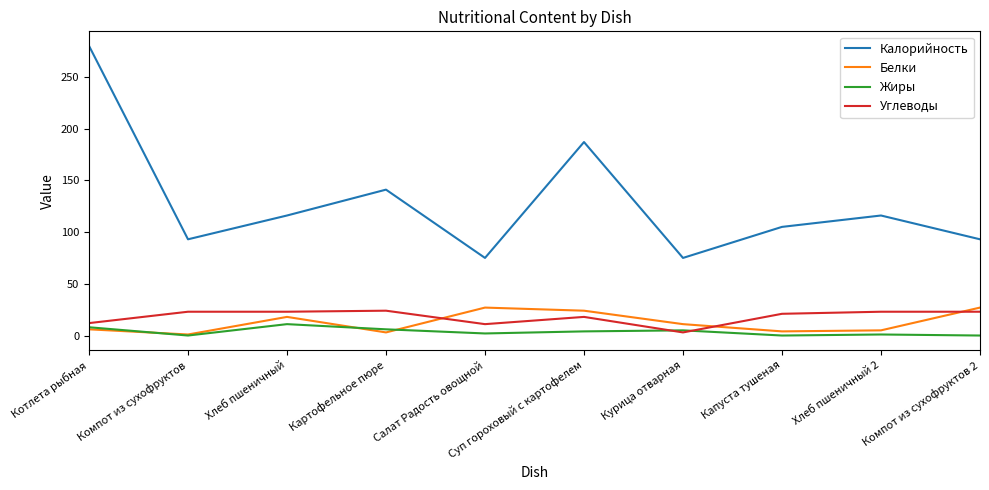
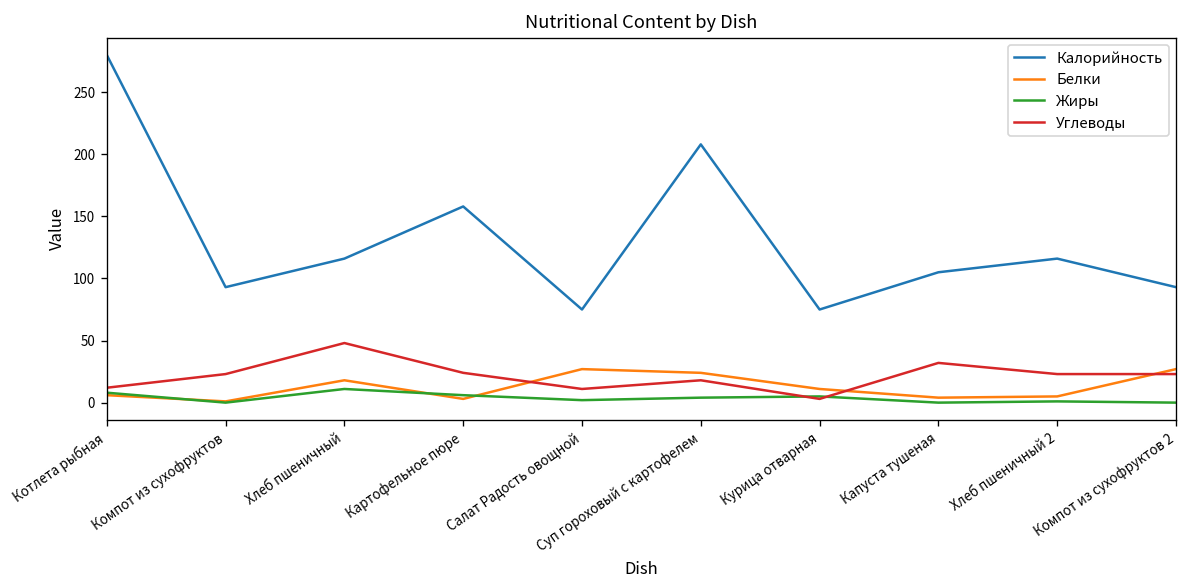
  {
    "Калорийность": {
      "Котлета рыбная": 280,
      "Компот из сухофруктов": 93,
      "Хлеб пшеничный": 116,
-     "Картофельное пюре": 141,
+     "Картофельное пюре": 158,
      "Салат Радость овощной": 75,
-     "Суп гороховый с картофелем": 187,
+     "Суп гороховый с картофелем": 208,
      "Курица отварная": 75,
      "Капуста тушеная": 105,
      "Хлеб пшеничный 2": 116,
      "Компот из сухофруктов 2": 93
    },
    "Белки": {
      "Хлеб пшеничный": 18,
      "Картофельное пюре": 3,
      "Салат Радость овощной": 27,
      "Суп гороховый с картофелем": 24,
      "Курица отварная": 11,
      "Капуста тушеная": 4,
      "Хлеб пшеничный 2": 5,
      "Компот из сухофруктов 2": 27
    },
    "Жиры": {
      "Хлеб пшеничный": 11,
      "Картофельное пюре": 6,
      "Салат Радость овощной": 2,
      "Суп гороховый с картофелем": 4,
      "Капуста тушеная": 0,
      "Хлеб пшеничный 2": 1,
      "Компот из сухофруктов 2": 0
    },
    "Углеводы": {
      "Котлета рыбная": 12,
      "Компот из сухофруктов": 23,
-     "Хлеб пшеничный": 23,
+     "Хлеб пшеничный": 48,
      "Картофельное пюре": 24,
      "Салат Радость овощной": 11,
      "Суп гороховый с картофелем": 18,
-     "Капуста тушеная": 21,
+     "Капуста тушеная": 32,
      "Хлеб пшеничный 2": 23,
      "Компот из сухофруктов 2": 23
    }
  }
